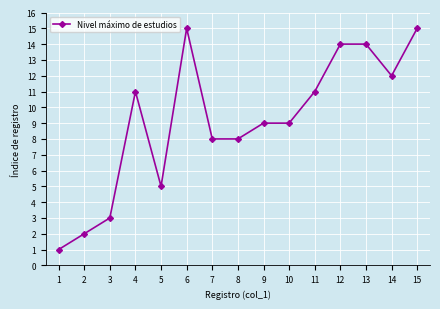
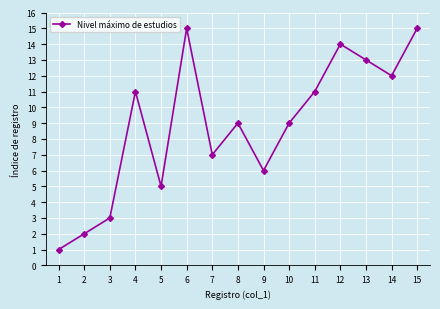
  {
    "1": 1,
    "2": 2,
    "3": 3,
    "4": 11,
    "5": 5,
    "6": 15,
-   "7": 8,
-   "8": 8,
-   "9": 9,
+   "7": 7,
+   "8": 9,
+   "9": 6,
    "10": 9,
    "11": 11,
    "12": 14,
-   "13": 14,
+   "13": 13,
    "14": 12,
    "15": 15
  }
